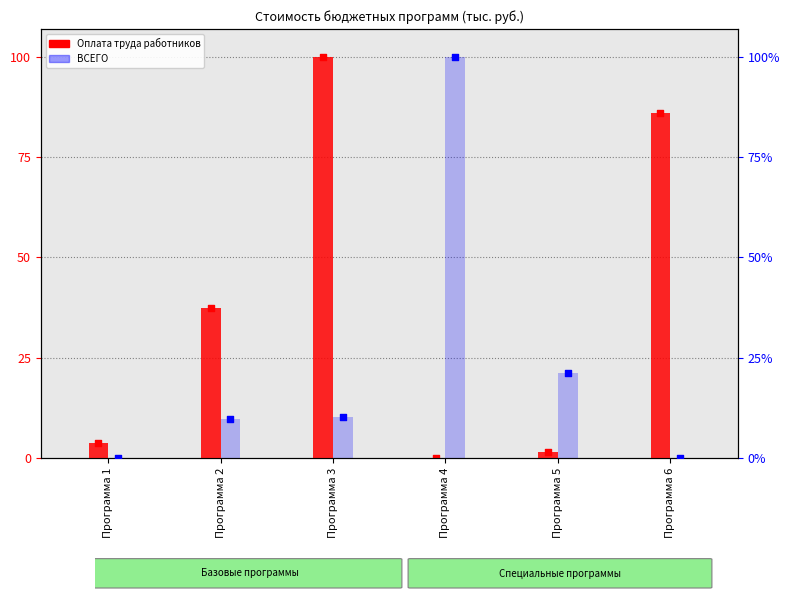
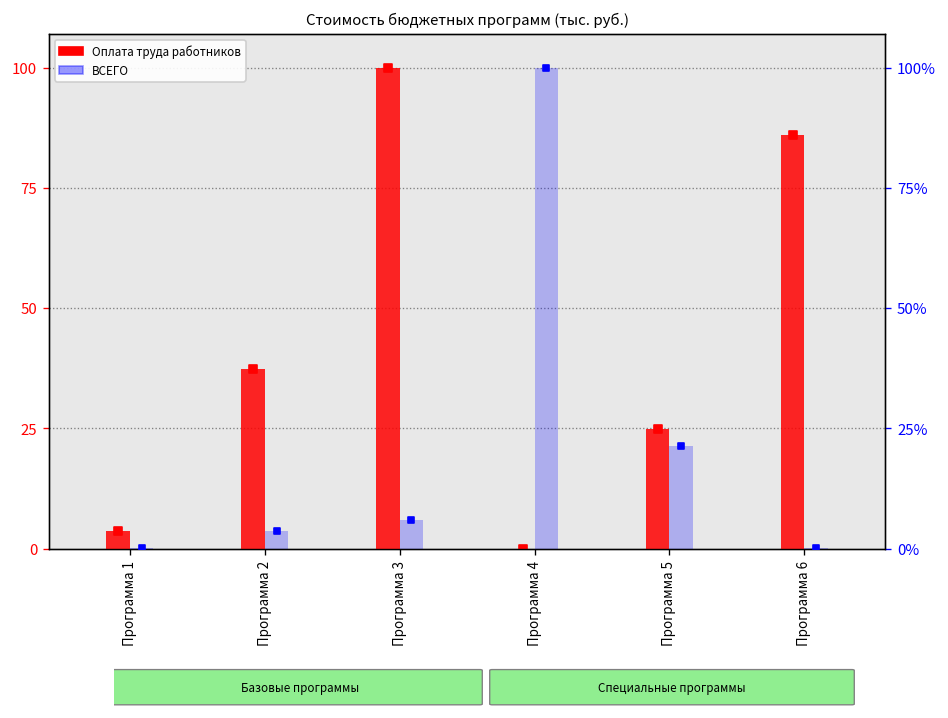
  {
    "Оплата труда работников": {
      "Программа 1": "4",
      "Программа 2": "37",
      "Программа 3": "100",
      "Программа 4": "0",
-     "Программа 5": "1",
+     "Программа 5": "25",
      "Программа 6": "86"
    },
    "ВСЕГО": {
-     "Программа 2": "10%",
-     "Программа 3": "10%",
+     "Программа 2": "4%",
+     "Программа 3": "6%",
      "Программа 4": "100%",
      "Программа 5": "21%"
    }
  }
